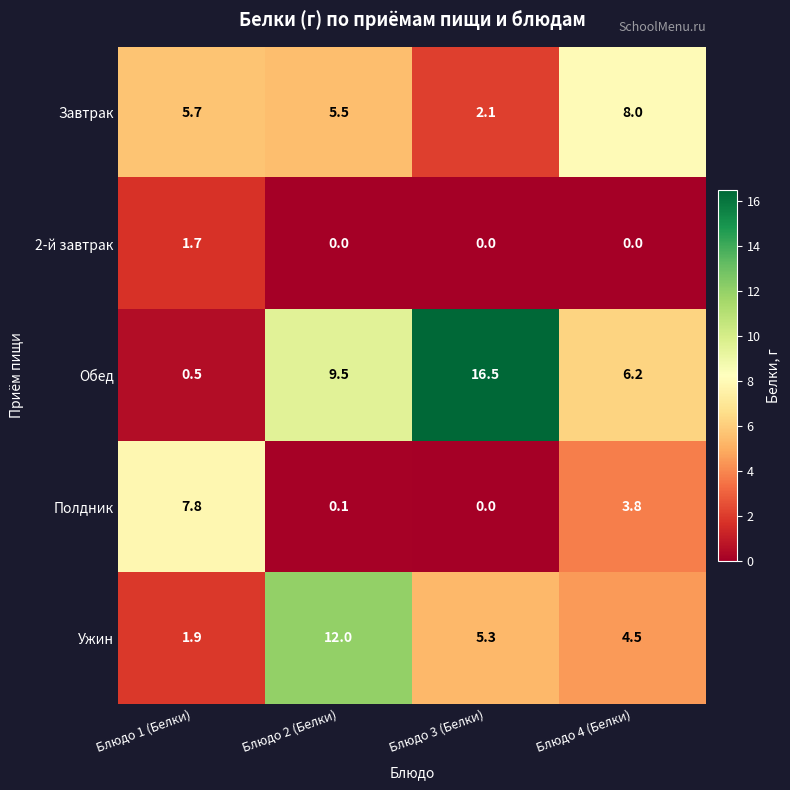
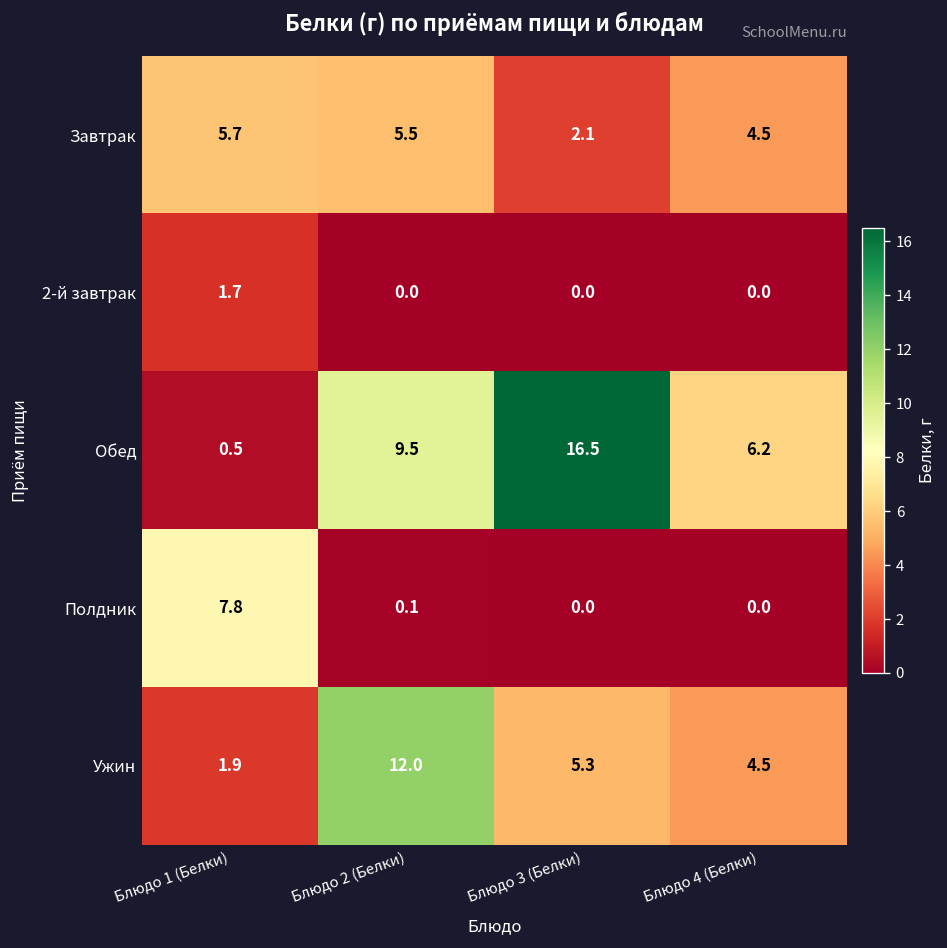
  {
    "Завтрак": {
      "Блюдо 1 (Белки)": 5.7,
      "Блюдо 2 (Белки)": 5.5,
      "Блюдо 3 (Белки)": 2.1,
-     "Блюдо 4 (Белки)": 8.0
+     "Блюдо 4 (Белки)": 4.5
    },
    "2-й завтрак": {
      "Блюдо 1 (Белки)": 1.7,
      "Блюдо 2 (Белки)": 0.0,
      "Блюдо 3 (Белки)": 0.0,
      "Блюдо 4 (Белки)": 0.0
    },
    "Обед": {
      "Блюдо 1 (Белки)": 0.5,
      "Блюдо 2 (Белки)": 9.5,
      "Блюдо 3 (Белки)": 16.5,
      "Блюдо 4 (Белки)": 6.2
    },
    "Полдник": {
      "Блюдо 1 (Белки)": 7.8,
      "Блюдо 2 (Белки)": 0.1,
      "Блюдо 3 (Белки)": 0.0,
-     "Блюдо 4 (Белки)": 3.8
+     "Блюдо 4 (Белки)": 0.0
    },
    "Ужин": {
      "Блюдо 1 (Белки)": 1.9,
      "Блюдо 2 (Белки)": 12.0,
      "Блюдо 3 (Белки)": 5.3,
      "Блюдо 4 (Белки)": 4.5
    }
  }
